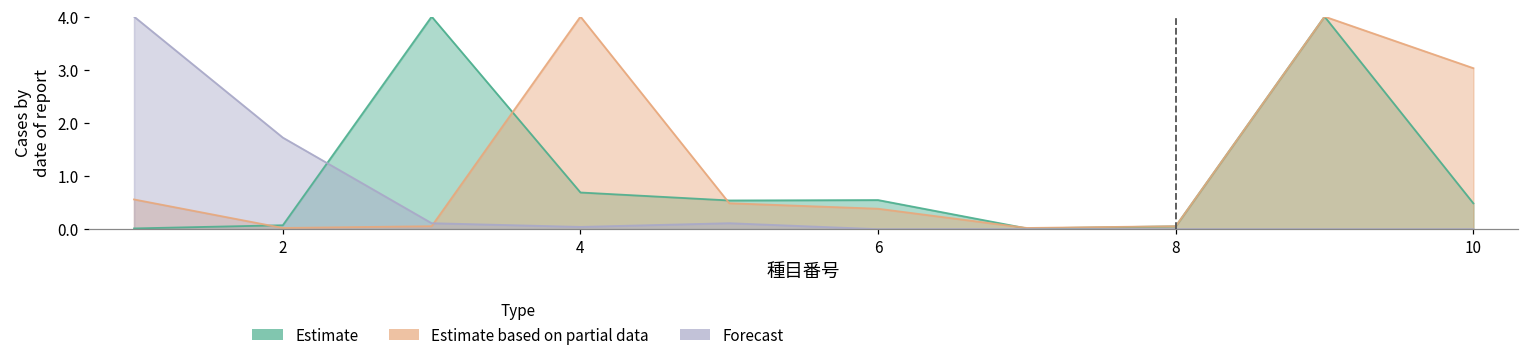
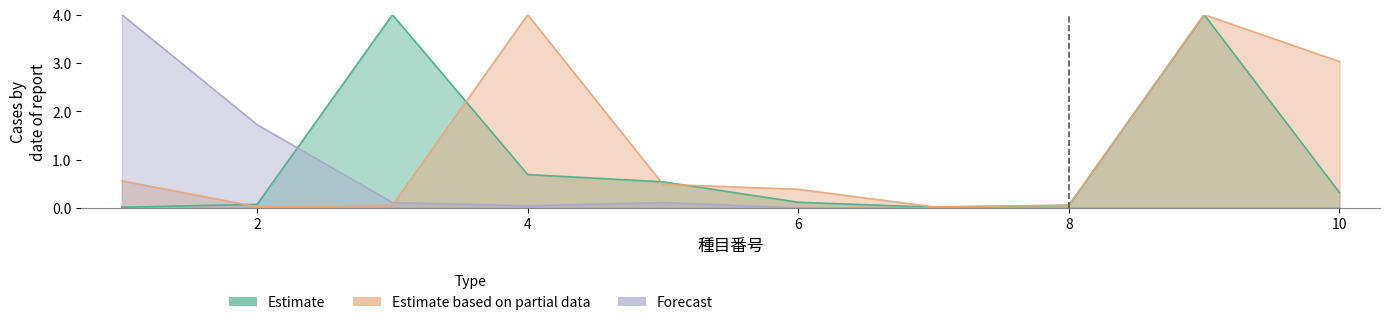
  {
    "Estimate": {
      "4": 0.7,
-     "6": 0.5,
-     "10": 0.5
+     "6": 0.1,
+     "10": 0.3
    },
    "Estimate based on partial data": {
      "4": 4.0,
      "6": 0.4,
      "10": 3.0
    },
    "Forecast": {
      "2": 1.7,
      "4": 0.0,
      "6": 0.0,
      "8": 0.0,
      "10": 0.0
    }
  }
